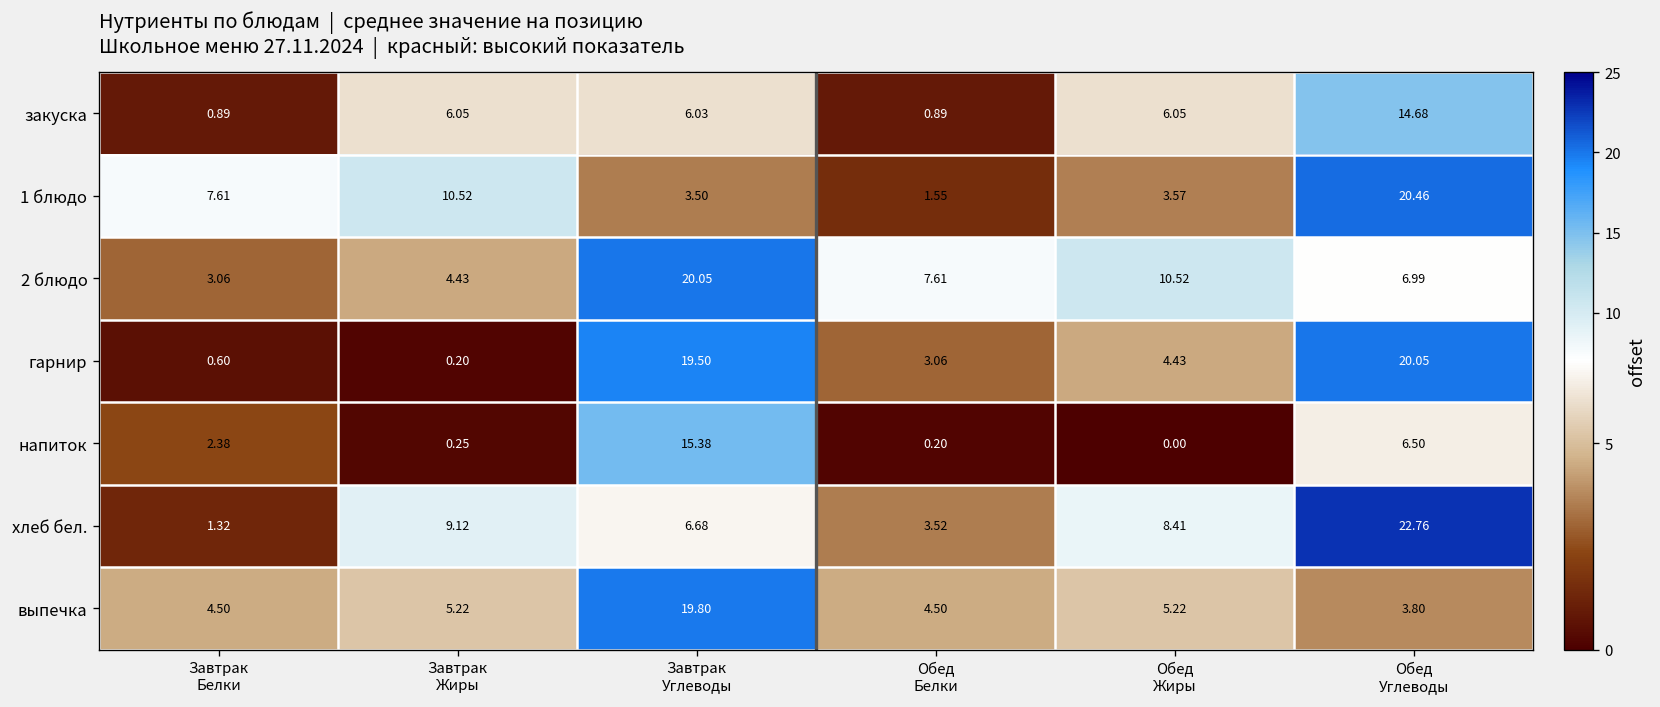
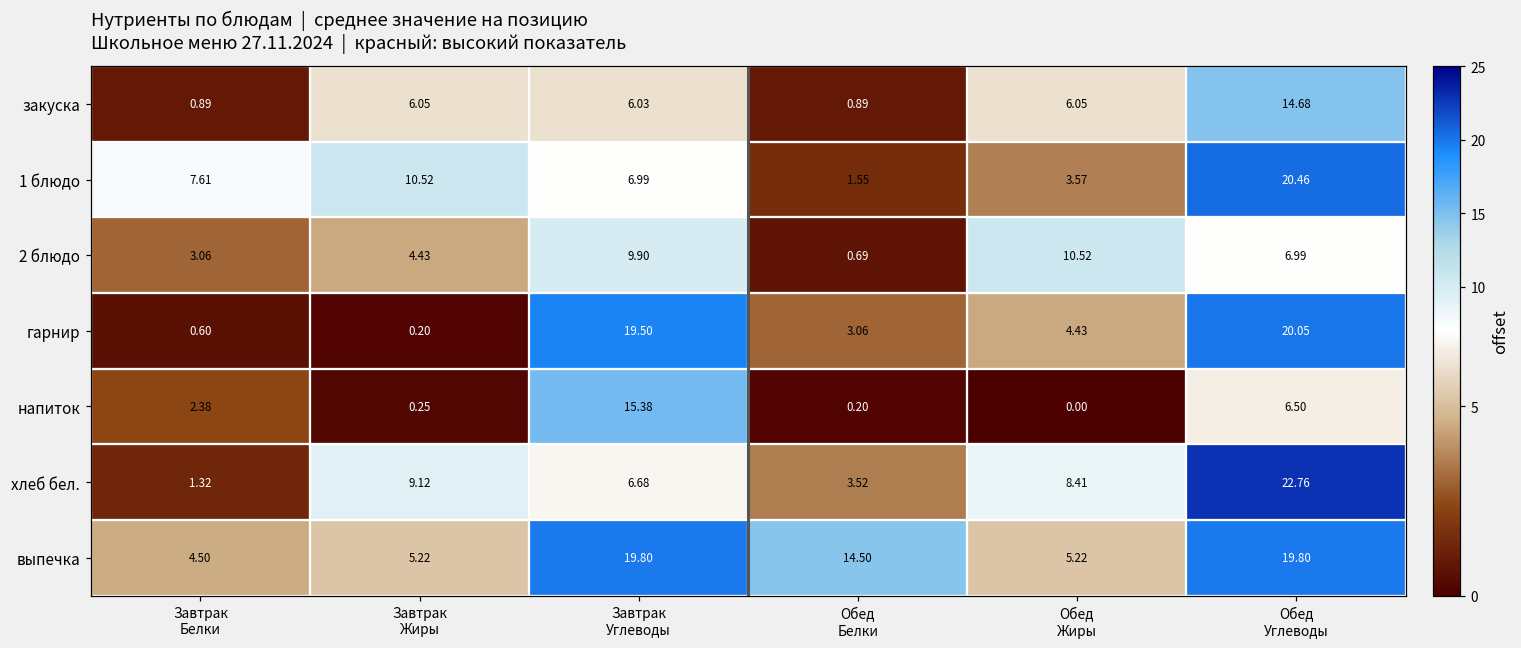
  {
    "закуска": {
      "Завтрак Белки": 0.89,
      "Завтрак Жиры": 6.05,
      "Завтрак Углеводы": 6.03,
      "Обед Белки": 0.89,
      "Обед Жиры": 6.05,
      "Обед Углеводы": 14.68
    },
    "1 блюдо": {
      "Завтрак Белки": 7.61,
      "Завтрак Жиры": 10.52,
-     "Завтрак Углеводы": 3.50,
+     "Завтрак Углеводы": 6.99,
      "Обед Белки": 1.55,
      "Обед Жиры": 3.57,
      "Обед Углеводы": 20.46
    },
    "2 блюдо": {
      "Завтрак Белки": 3.06,
      "Завтрак Жиры": 4.43,
-     "Завтрак Углеводы": 20.05,
-     "Обед Белки": 7.61,
+     "Завтрак Углеводы": 9.90,
+     "Обед Белки": 0.69,
      "Обед Жиры": 10.52,
      "Обед Углеводы": 6.99
    },
    "гарнир": {
      "Завтрак Белки": 0.60,
      "Завтрак Жиры": 0.20,
      "Завтрак Углеводы": 19.50,
      "Обед Белки": 3.06,
      "Обед Жиры": 4.43,
      "Обед Углеводы": 20.05
    },
    "напиток": {
      "Завтрак Белки": 2.38,
      "Завтрак Жиры": 0.25,
      "Завтрак Углеводы": 15.38,
      "Обед Белки": 0.20,
      "Обед Жиры": 0.00,
      "Обед Углеводы": 6.50
    },
    "хлеб бел.": {
      "Завтрак Белки": 1.32,
      "Завтрак Жиры": 9.12,
      "Завтрак Углеводы": 6.68,
      "Обед Белки": 3.52,
      "Обед Жиры": 8.41,
      "Обед Углеводы": 22.76
    },
    "выпечка": {
      "Завтрак Белки": 4.50,
      "Завтрак Жиры": 5.22,
      "Завтрак Углеводы": 19.80,
-     "Обед Белки": 4.50,
+     "Обед Белки": 14.50,
      "Обед Жиры": 5.22,
-     "Обед Углеводы": 3.80
+     "Обед Углеводы": 19.80
    }
  }
